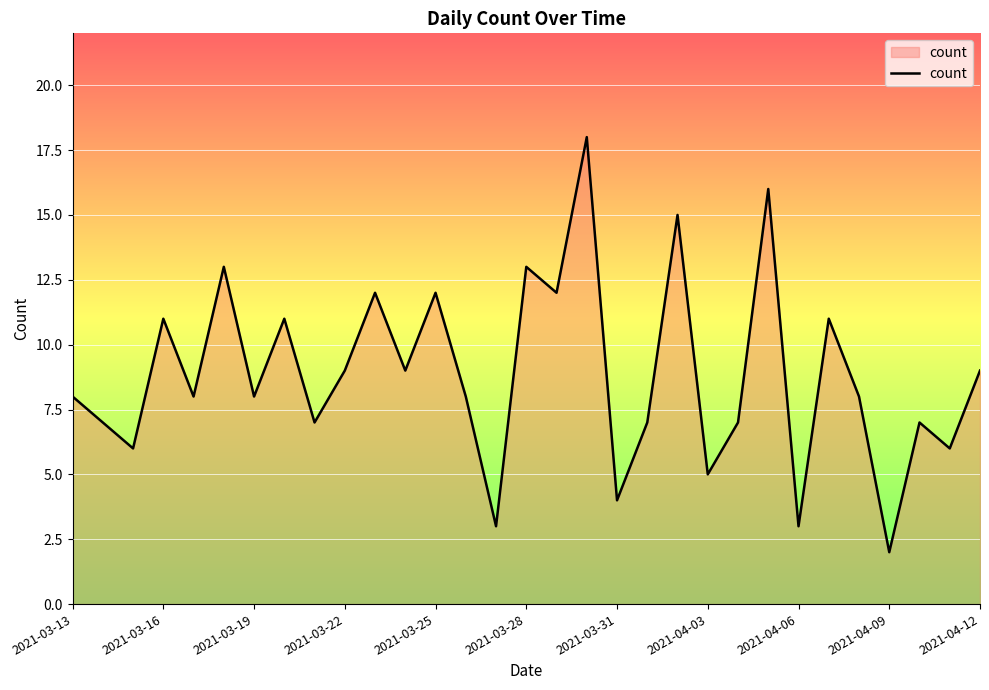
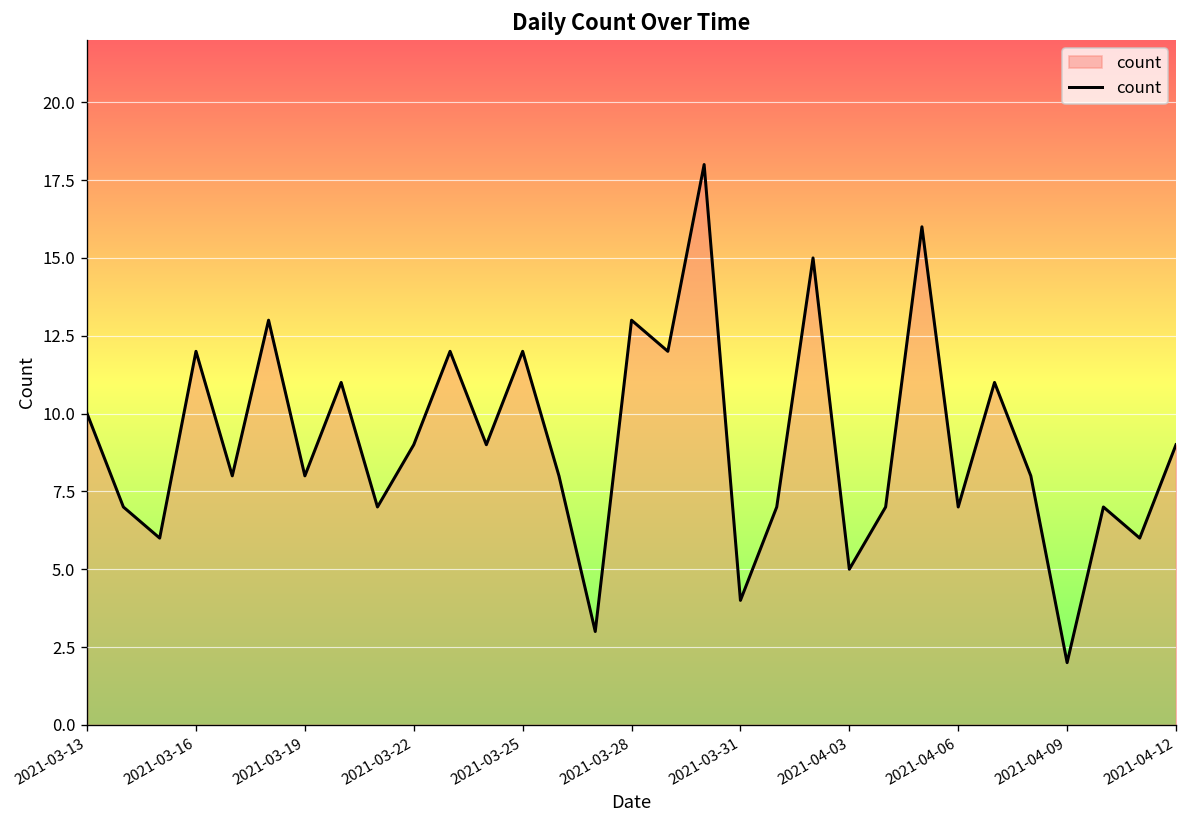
  {
-   "2021-03-13": 8,
-   "2021-03-16": 11,
+   "2021-03-13": 10,
+   "2021-03-16": 12,
    "2021-03-19": 8,
    "2021-03-22": 9,
    "2021-03-25": 12,
    "2021-03-28": 13,
    "2021-03-31": 4,
    "2021-04-03": 5,
-   "2021-04-06": 3,
+   "2021-04-06": 7,
    "2021-04-09": 2,
    "2021-04-12": 9
  }
